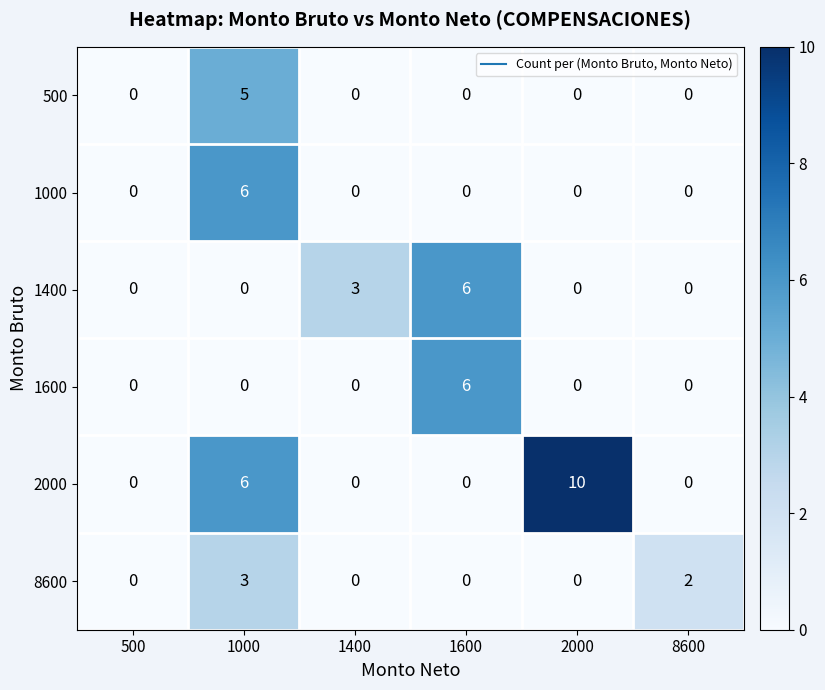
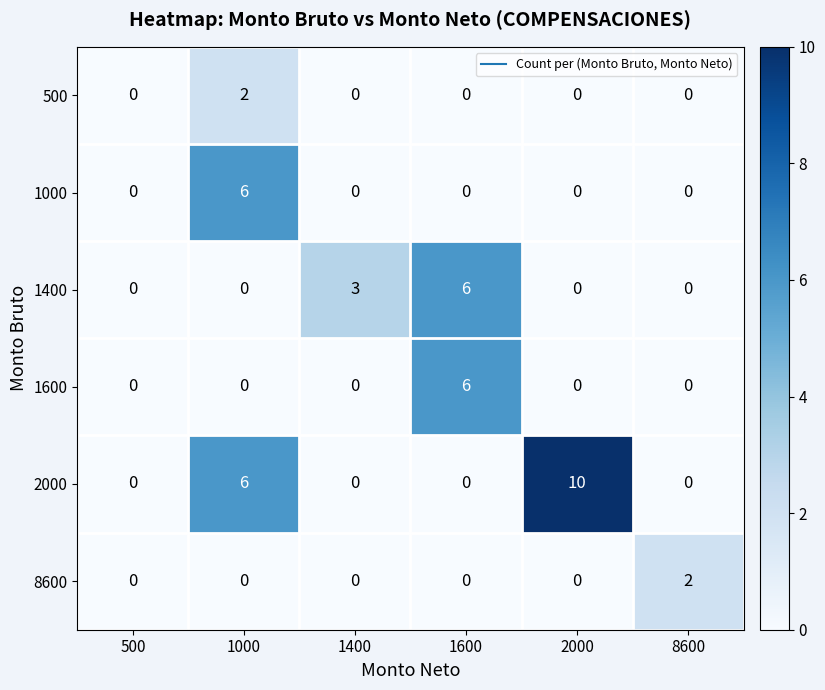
  {
    "500": {
      "500": 0,
-     "1000": 5,
+     "1000": 2,
      "1400": 0,
      "1600": 0,
      "2000": 0,
      "8600": 0
    },
    "1000": {
      "500": 0,
      "1000": 6,
      "1400": 0,
      "1600": 0,
      "2000": 0,
      "8600": 0
    },
    "1400": {
      "500": 0,
      "1000": 0,
      "1400": 3,
      "1600": 6,
      "2000": 0,
      "8600": 0
    },
    "1600": {
      "500": 0,
      "1000": 0,
      "1400": 0,
      "1600": 6,
      "2000": 0,
      "8600": 0
    },
    "2000": {
      "500": 0,
      "1000": 6,
      "1400": 0,
      "1600": 0,
      "2000": 10,
      "8600": 0
    },
    "8600": {
      "500": 0,
-     "1000": 3,
+     "1000": 0,
      "1400": 0,
      "1600": 0,
      "2000": 0,
      "8600": 2
    }
  }
